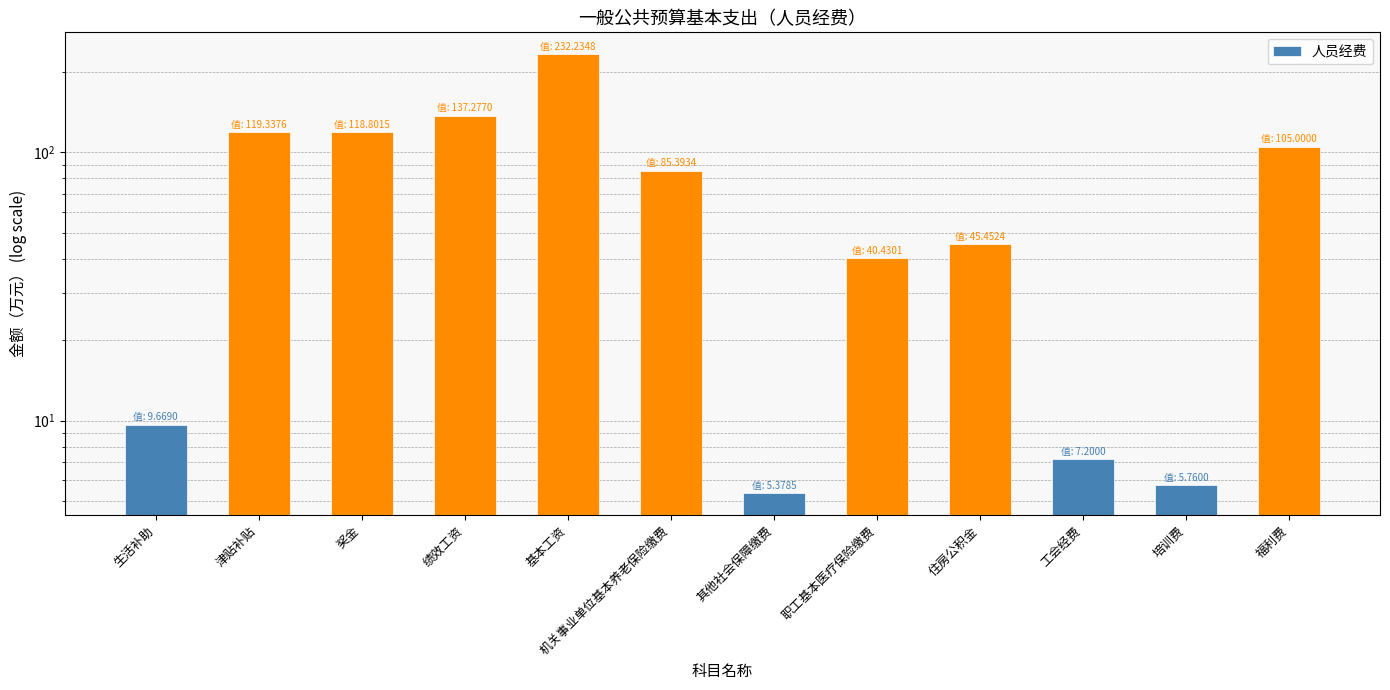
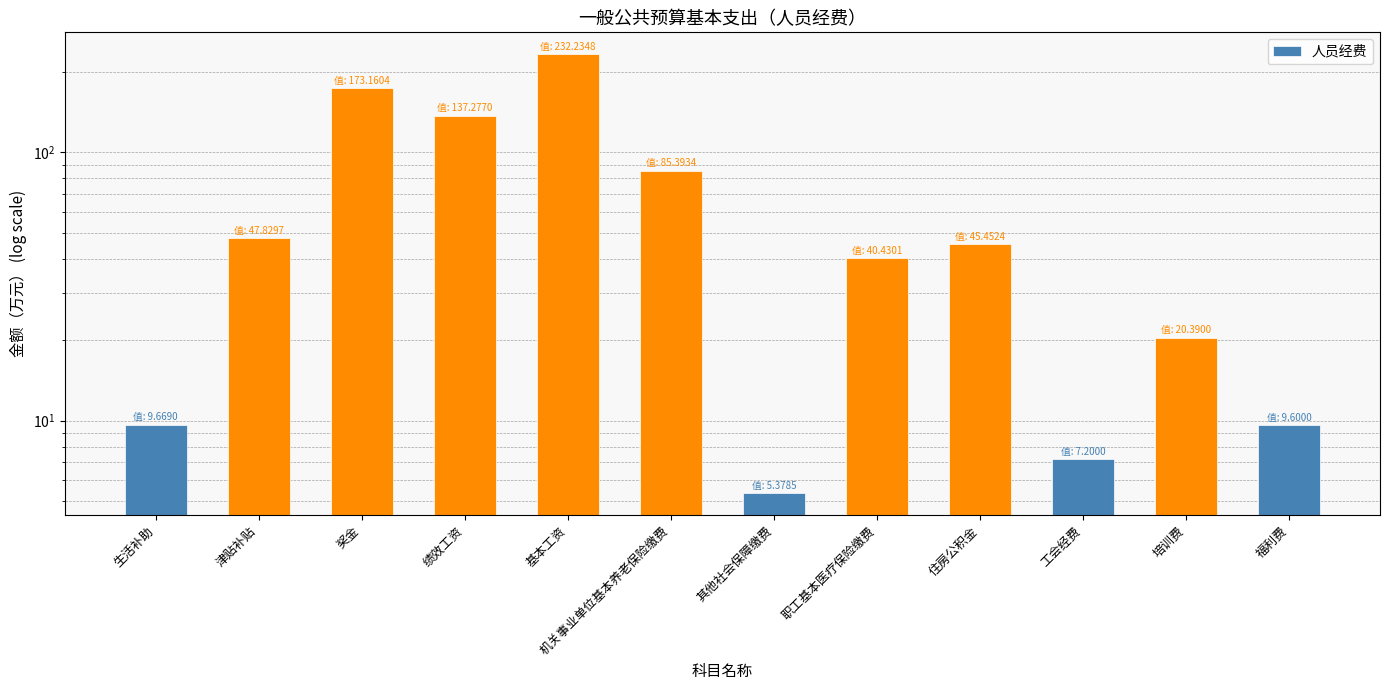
  {
    "生活补助": 9.6690,
-   "津贴补贴": 119.3376,
-   "奖金": 118.8015,
+   "津贴补贴": 47.8297,
+   "奖金": 173.1604,
    "绩效工资": 137.2770,
    "基本工资": 232.2348,
    "机关事业单位基本养老保险缴费": 85.3934,
    "其他社会保障缴费": 5.3785,
    "职工基本医疗保险缴费": 40.4301,
    "住房公积金": 45.4524,
    "工会经费": 7.2000,
-   "培训费": 5.7600,
-   "福利费": 105.0000
+   "培训费": 20.3900,
+   "福利费": 9.6000
  }
